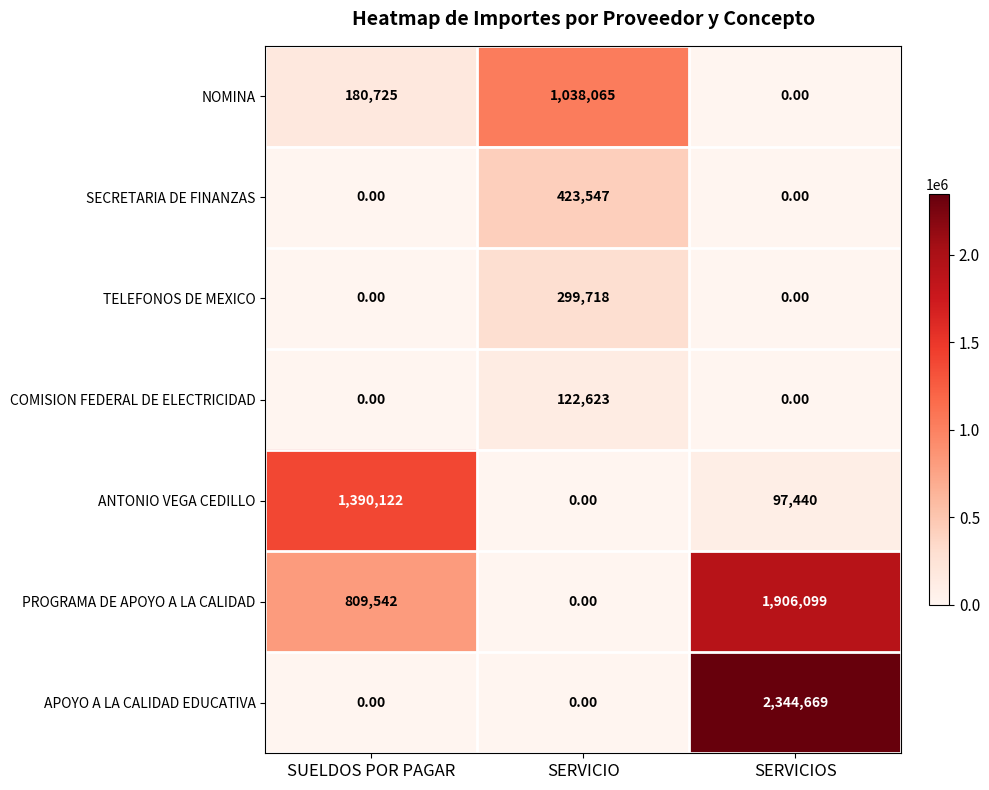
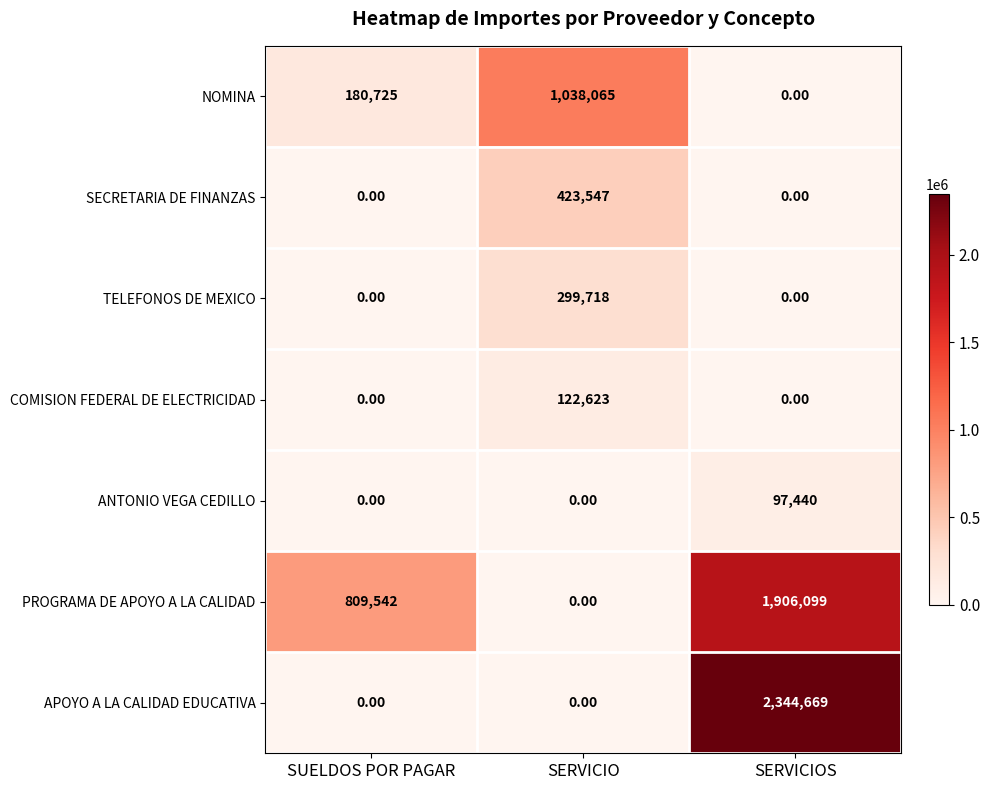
  {
    "NOMINA": {
      "SUELDOS POR PAGAR": "180,725",
      "SERVICIO": "1,038,065",
      "SERVICIOS": "0.00"
    },
    "SECRETARIA DE FINANZAS": {
      "SUELDOS POR PAGAR": "0.00",
      "SERVICIO": "423,547",
      "SERVICIOS": "0.00"
    },
    "TELEFONOS DE MEXICO": {
      "SUELDOS POR PAGAR": "0.00",
      "SERVICIO": "299,718",
      "SERVICIOS": "0.00"
    },
    "COMISION FEDERAL DE ELECTRICIDAD": {
      "SUELDOS POR PAGAR": "0.00",
      "SERVICIO": "122,623",
      "SERVICIOS": "0.00"
    },
    "ANTONIO VEGA CEDILLO": {
-     "SUELDOS POR PAGAR": "1,390,122",
+     "SUELDOS POR PAGAR": "0.00",
      "SERVICIO": "0.00",
      "SERVICIOS": "97,440"
    },
    "PROGRAMA DE APOYO A LA CALIDAD": {
      "SUELDOS POR PAGAR": "809,542",
      "SERVICIO": "0.00",
      "SERVICIOS": "1,906,099"
    },
    "APOYO A LA CALIDAD EDUCATIVA": {
      "SUELDOS POR PAGAR": "0.00",
      "SERVICIO": "0.00",
      "SERVICIOS": "2,344,669"
    }
  }
